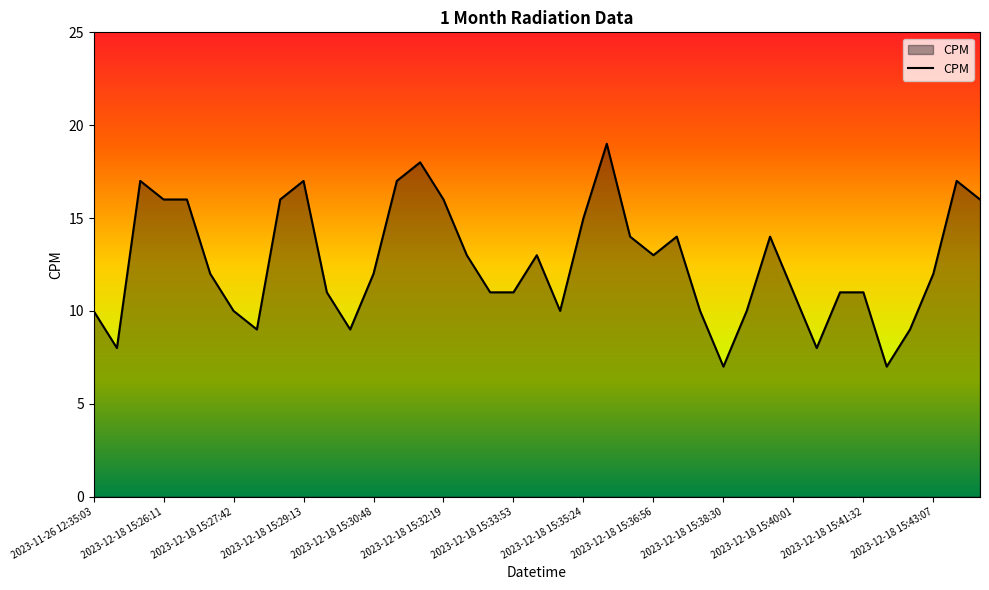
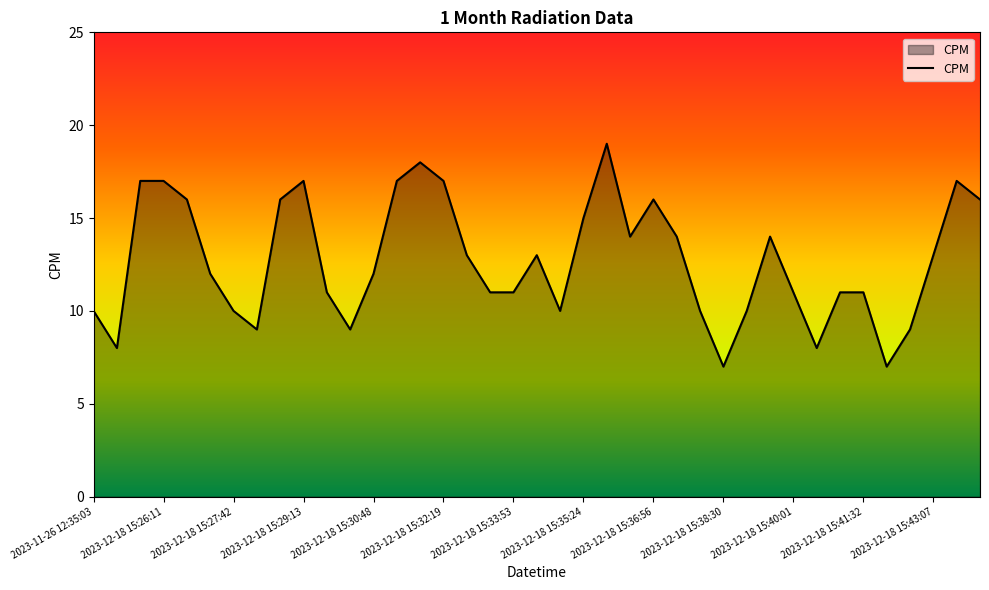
  {
    "2023-11-26 12:35:03": 10,
-   "2023-12-18 15:26:11": 16,
+   "2023-12-18 15:26:11": 17,
    "2023-12-18 15:27:42": 10,
    "2023-12-18 15:29:13": 17,
    "2023-12-18 15:30:48": 12,
-   "2023-12-18 15:32:19": 16,
+   "2023-12-18 15:32:19": 17,
    "2023-12-18 15:33:53": 11,
    "2023-12-18 15:35:24": 15,
-   "2023-12-18 15:36:56": 13,
+   "2023-12-18 15:36:56": 16,
    "2023-12-18 15:38:30": 7,
    "2023-12-18 15:40:01": 11,
    "2023-12-18 15:41:32": 11,
-   "2023-12-18 15:43:07": 12
+   "2023-12-18 15:43:07": 13
  }
